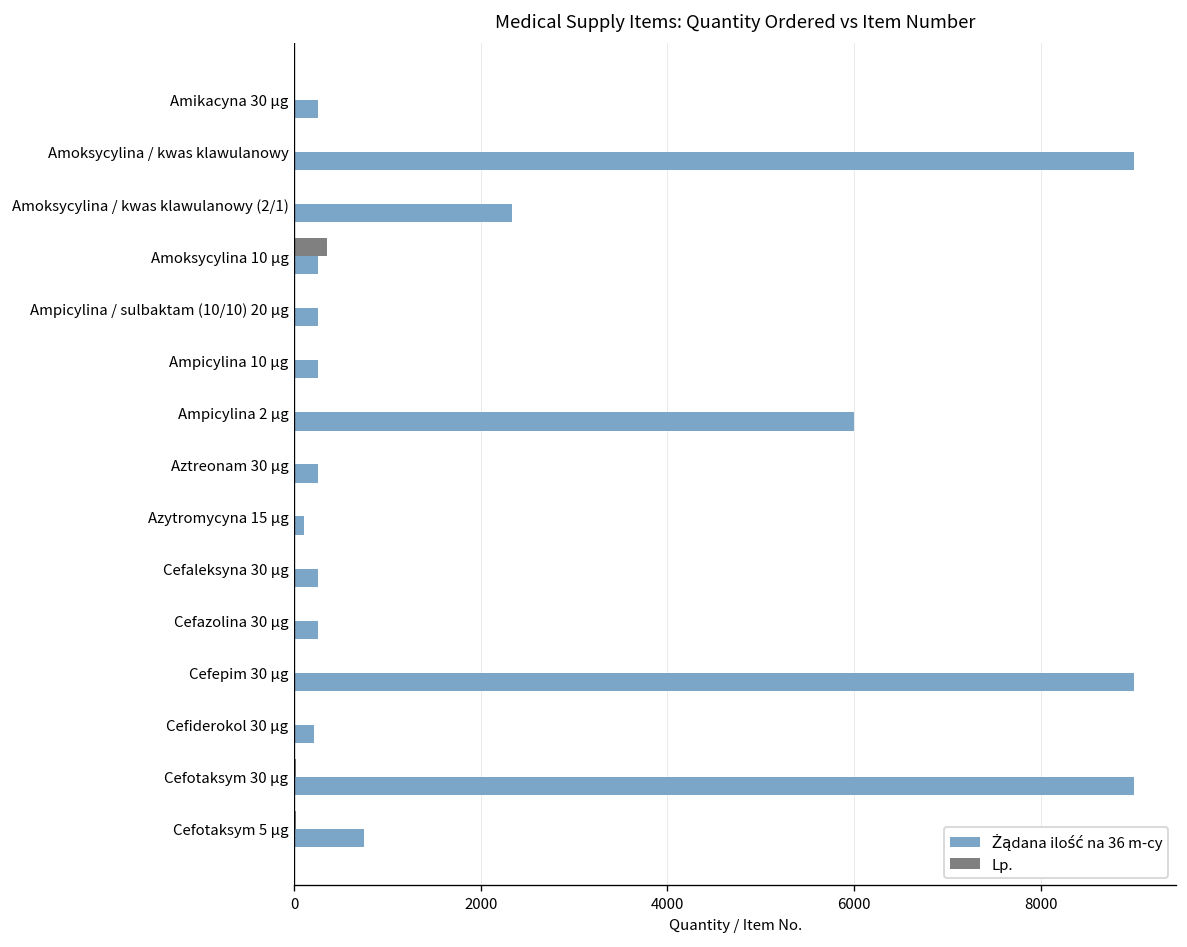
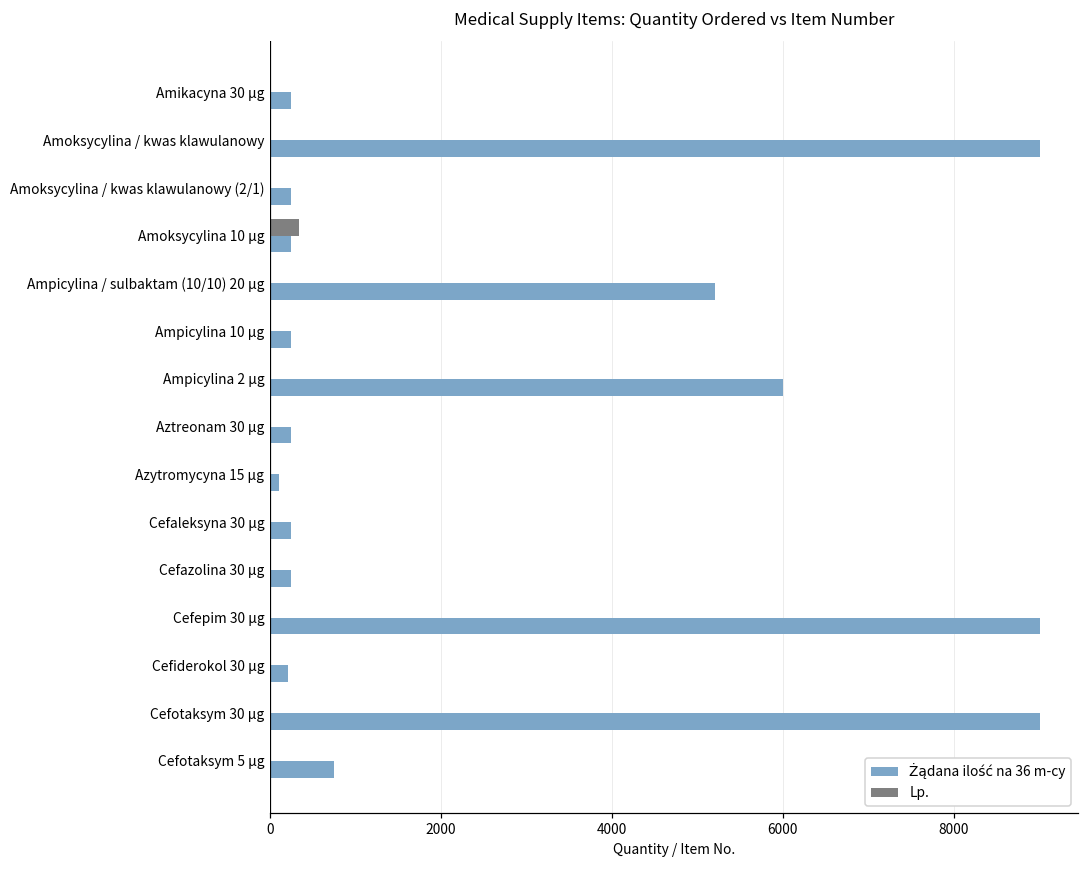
  {
    "Żądana ilość na 36 m-cy": {
      "Amikacyna 30 µg": 300,
      "Amoksycylina / kwas klawulanowy": 9000,
-     "Amoksycylina / kwas klawulanowy (2/1)": 2300,
+     "Amoksycylina / kwas klawulanowy (2/1)": 300,
      "Amoksycylina 10 µg": 300,
-     "Ampicylina / sulbaktam (10/10) 20 µg": 300,
+     "Ampicylina / sulbaktam (10/10) 20 µg": 5200,
      "Ampicylina 10 µg": 300,
      "Ampicylina 2 µg": 6000,
      "Aztreonam 30 µg": 300,
      "Azytromycyna 15 µg": 100,
      "Cefaleksyna 30 µg": 300,
      "Cefazolina 30 µg": 300,
      "Cefepim 30 µg": 9000,
      "Cefiderokol 30 µg": 200,
      "Cefotaksym 30 µg": 9000,
      "Cefotaksym 5 µg": 800
    },
    "Lp.": {
      "Amoksycylina 10 µg": 300
    }
  }
